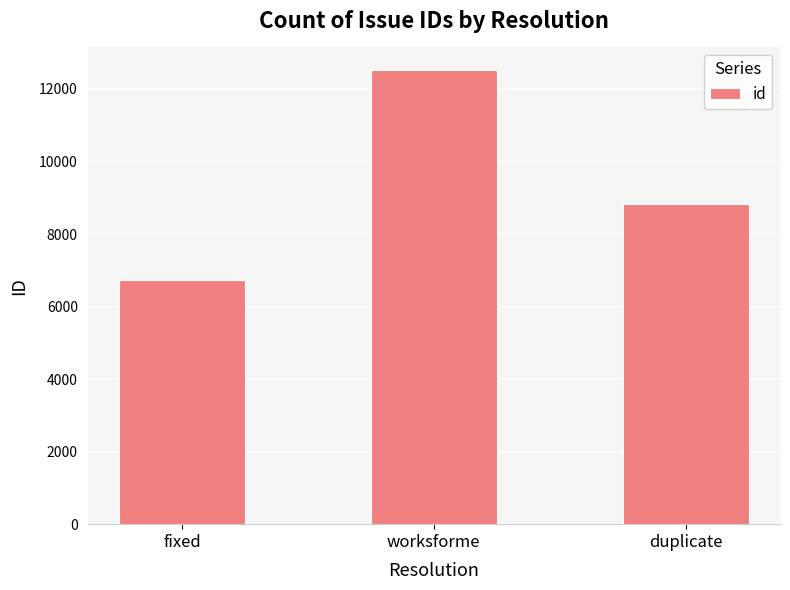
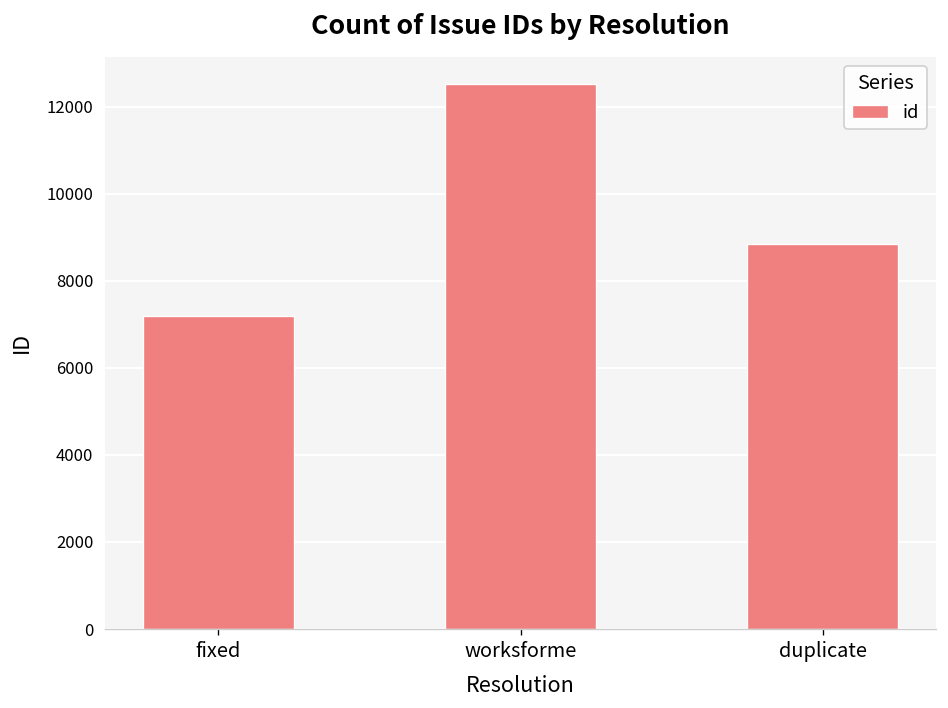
  {
-   "fixed": 6700,
+   "fixed": 7200,
    "worksforme": 12500,
    "duplicate": 8800
  }
